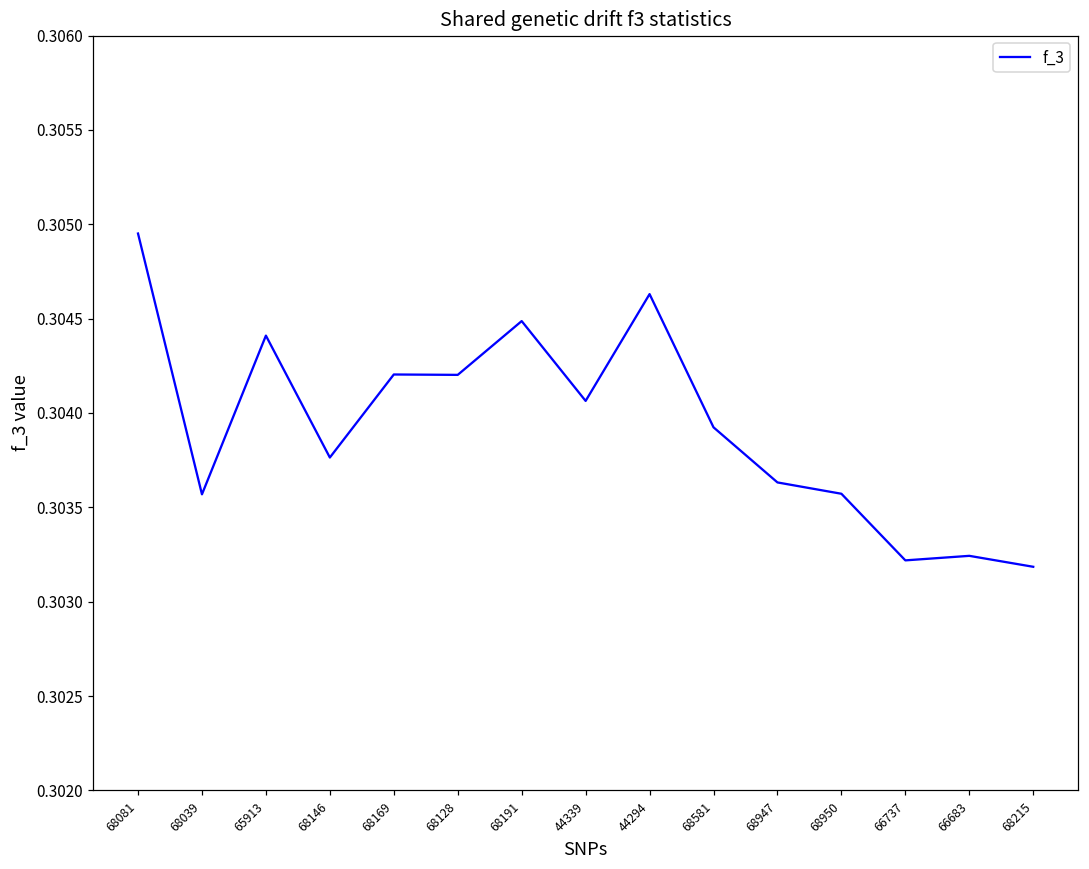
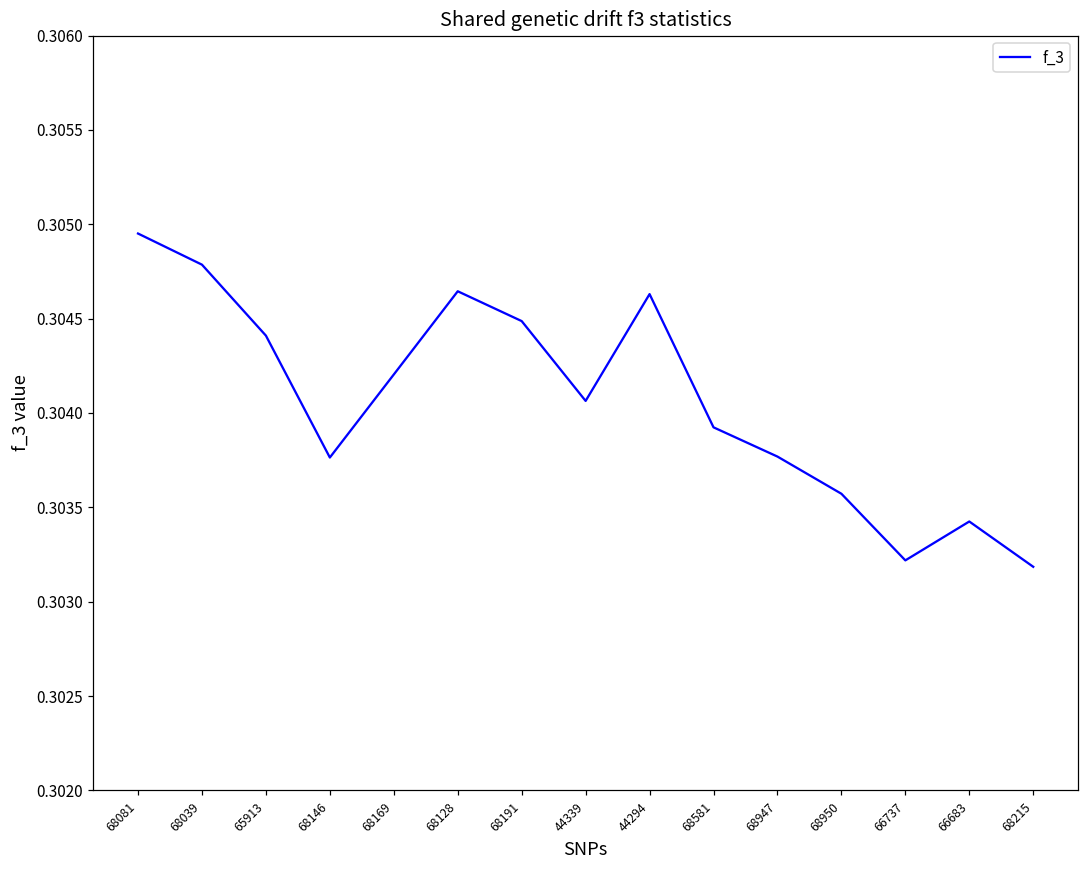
  {
    "68081": 0.30495,
-   "68039": 0.30357,
+   "68039": 0.30479,
    "65913": 0.30441,
    "68146": 0.30376,
    "68169": 0.30420,
-   "68128": 0.30420,
+   "68128": 0.30465,
    "68191": 0.30449,
    "44339": 0.30406,
    "44294": 0.30463,
    "68581": 0.30392,
-   "68947": 0.30363,
+   "68947": 0.30377,
    "68950": 0.30357,
    "66737": 0.30322,
-   "66683": 0.30324,
+   "66683": 0.30343,
    "68215": 0.30319
  }
